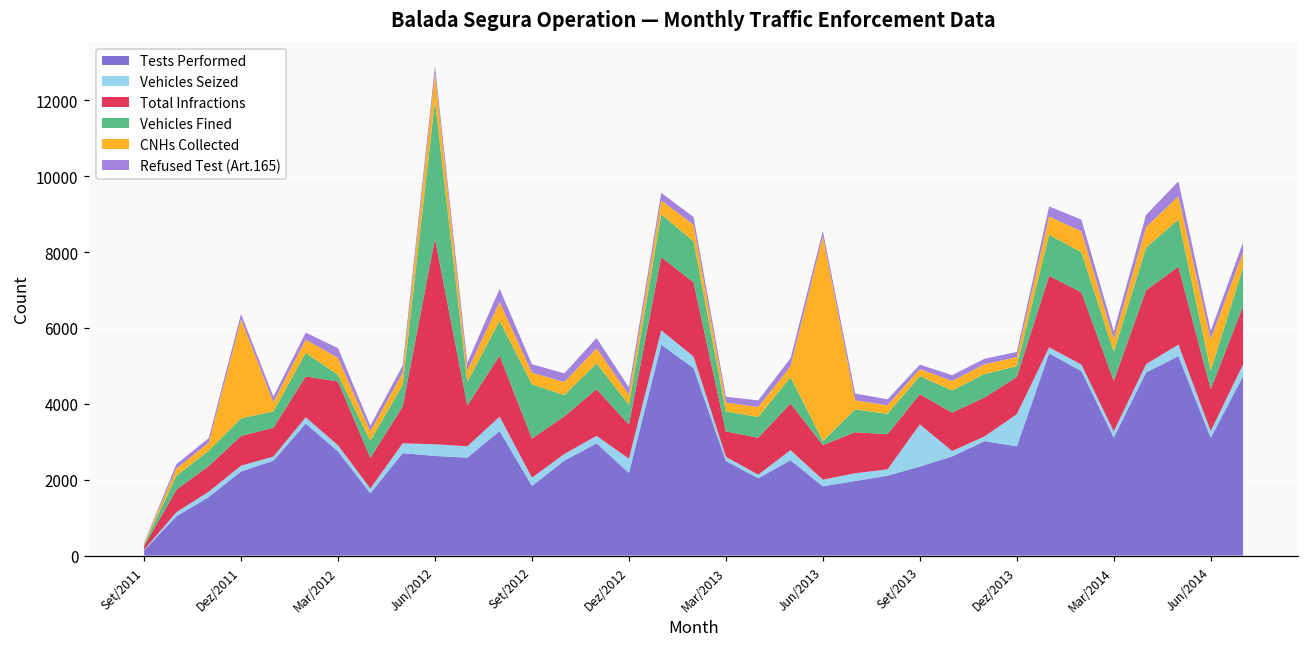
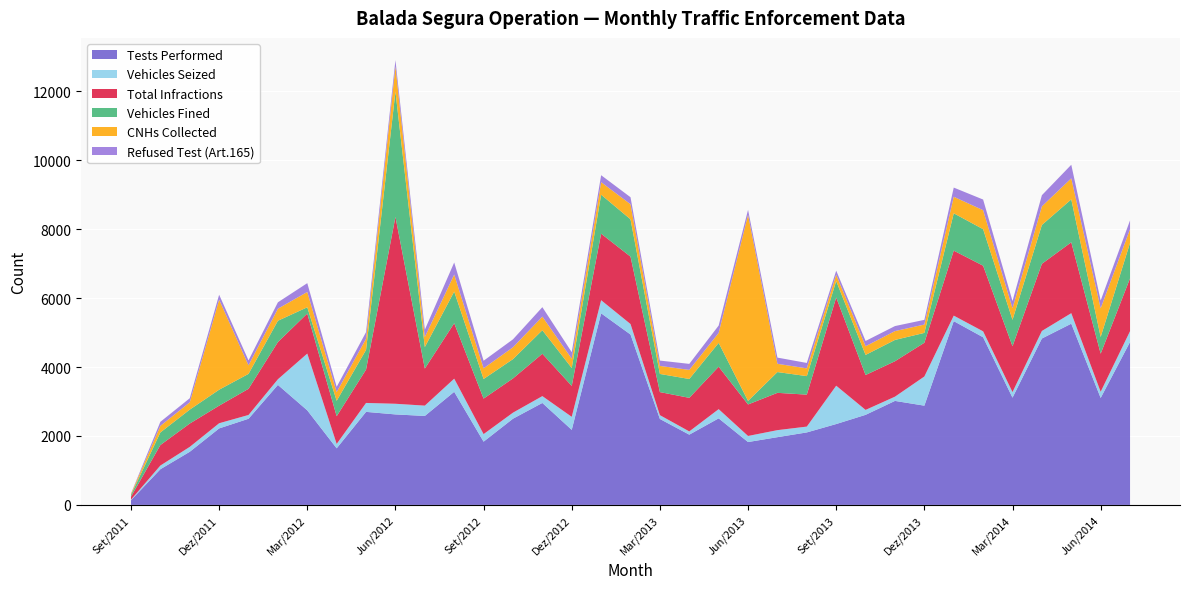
  {
    "Vehicles Seized": {
      "Dez/2011": 200,
-     "Mar/2012": 200,
+     "Mar/2012": 1600,
      "Jun/2012": 300,
      "Set/2012": 200,
      "Dez/2012": 400,
      "Mar/2013": 100,
      "Jun/2013": 200,
      "Set/2013": 1100,
      "Dez/2013": 800,
      "Mar/2014": 200,
      "Jun/2014": 200
    },
    "Total Infractions": {
-     "Dez/2011": 800,
-     "Mar/2012": 1700,
+     "Dez/2011": 500,
+     "Mar/2012": 1200,
      "Jun/2012": 5400,
      "Set/2012": 1000,
      "Dez/2012": 900,
      "Mar/2013": 700,
      "Jun/2013": 900,
-     "Set/2013": 800,
+     "Set/2013": 2600,
      "Dez/2013": 1000,
      "Mar/2014": 1300,
      "Jun/2014": 1100
    },
    "Vehicles Fined": {
      "Dez/2011": 500,
      "Mar/2012": 200,
      "Jun/2012": 3600,
-     "Set/2012": 1400,
+     "Set/2012": 600,
      "Dez/2012": 500,
      "Mar/2013": 500,
      "Jun/2013": 100,
      "Set/2013": 500,
      "Dez/2013": 300,
      "Mar/2014": 800,
      "Jun/2014": 500
    },
    "CNHs Collected": {
      "Dez/2011": 2600,
      "Mar/2012": 400,
      "Jun/2012": 700,
      "Set/2012": 300,
      "Dez/2012": 300,
      "Mar/2013": 200,
      "Jun/2013": 5400,
      "Set/2013": 200,
      "Dez/2013": 200,
      "Mar/2014": 300,
      "Jun/2014": 800
    }
  }
